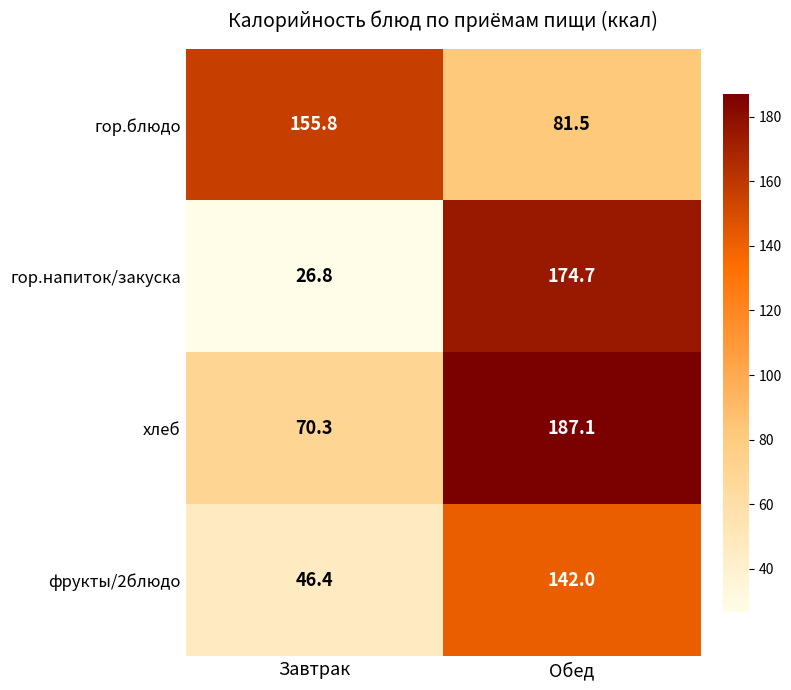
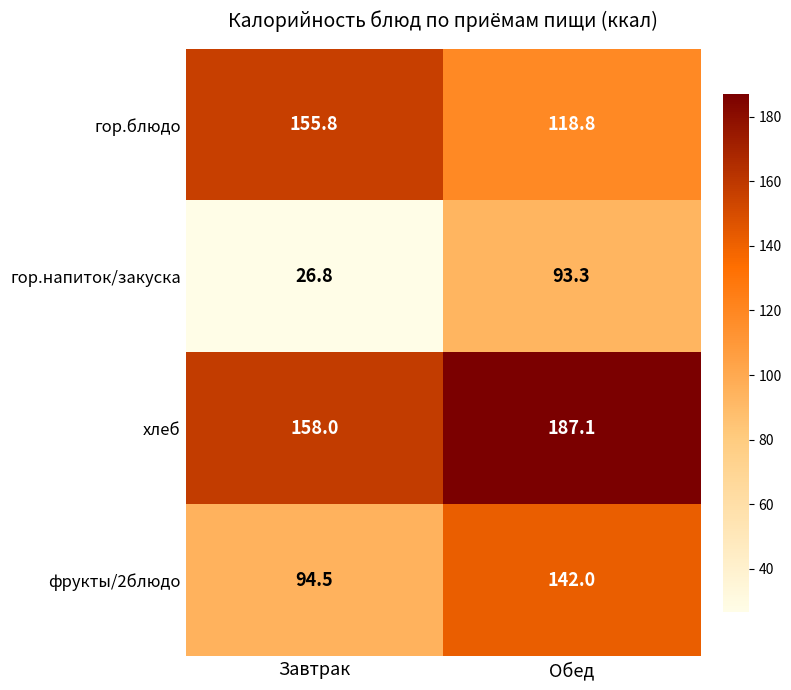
  {
    "гор.блюдо": {
      "Завтрак": 155.8,
-     "Обед": 81.5
+     "Обед": 118.8
    },
    "гор.напиток/закуска": {
      "Завтрак": 26.8,
-     "Обед": 174.7
+     "Обед": 93.3
    },
    "хлеб": {
-     "Завтрак": 70.3,
+     "Завтрак": 158.0,
      "Обед": 187.1
    },
    "фрукты/2блюдо": {
-     "Завтрак": 46.4,
+     "Завтрак": 94.5,
      "Обед": 142.0
    }
  }
